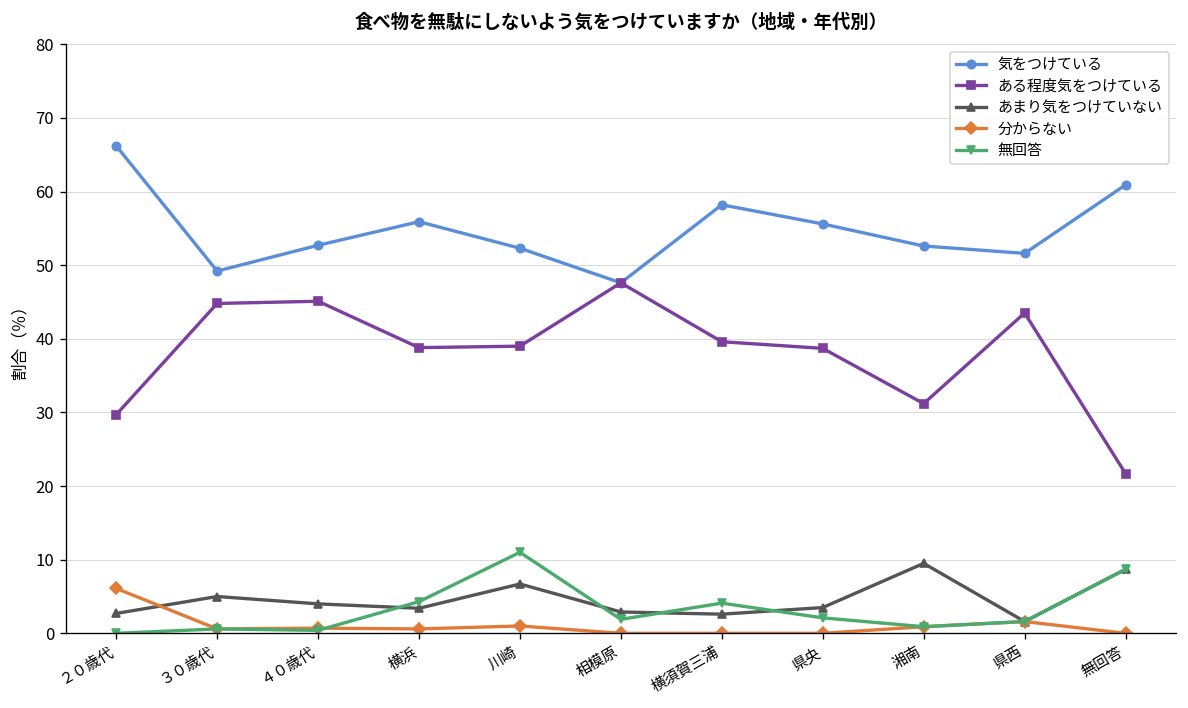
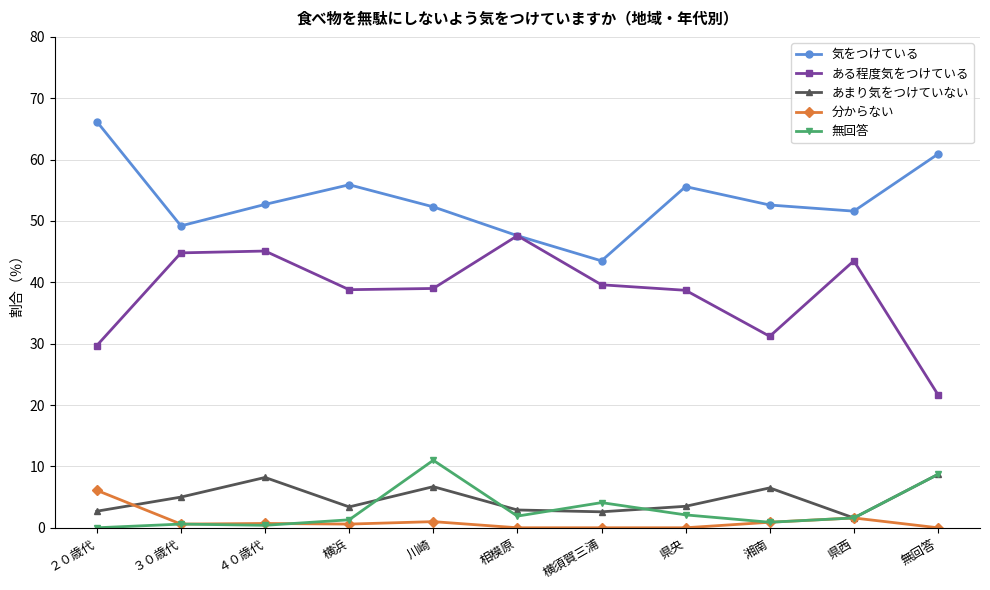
  {
    "気をつけている": {
      "２０歳代": 66,
      "３０歳代": 49,
      "４０歳代": 53,
      "横浜": 56,
      "川崎": 52,
-     "横須賀三浦": 58,
+     "横須賀三浦": 44,
      "県央": 56,
      "湘南": 53,
      "県西": 52,
      "無回答": 61
    },
    "ある程度気をつけている": {
      "２０歳代": 30,
      "３０歳代": 45,
      "４０歳代": 45,
      "横浜": 39,
      "川崎": 39,
      "横須賀三浦": 40,
      "県央": 39,
      "湘南": 31,
      "県西": 44,
      "無回答": 22
    },
    "あまり気をつけていない": {
      "２０歳代": 3,
      "３０歳代": 5,
-     "４０歳代": 4,
+     "４０歳代": 8,
      "横浜": 3,
      "川崎": 7,
      "相模原": 3,
      "横須賀三浦": 3,
      "県央": 4,
-     "湘南": 10
+     "湘南": 7
    },
    "分からない": {
      "２０歳代": 6,
      "横浜": 1,
      "川崎": 1,
      "相模原": 0,
      "横須賀三浦": 0,
      "県央": 0,
      "無回答": 0
    },
    "無回答": {
      "２０歳代": 0,
-     "横浜": 4,
+     "横浜": 1,
      "川崎": 11,
      "相模原": 2,
      "横須賀三浦": 4,
      "県央": 2
    }
  }
